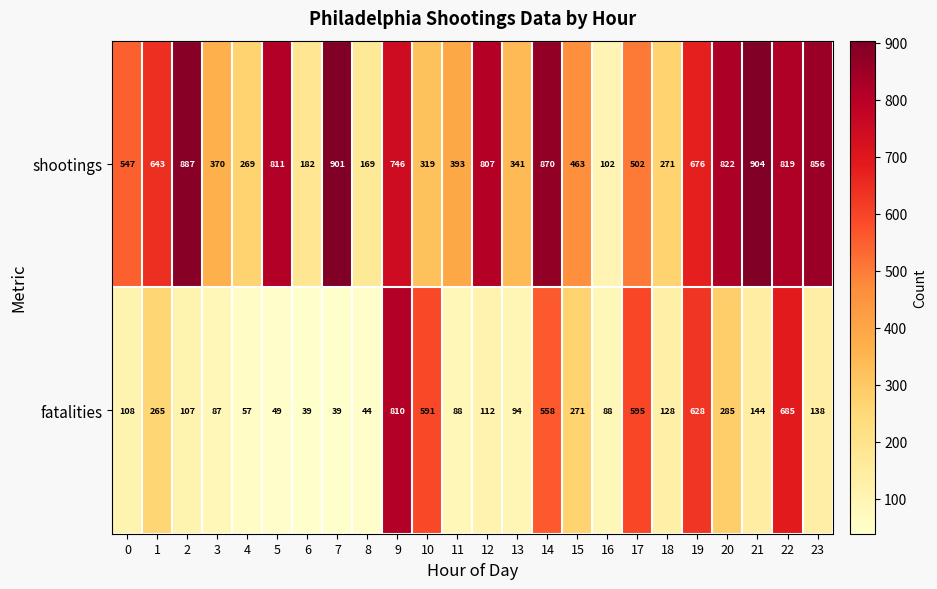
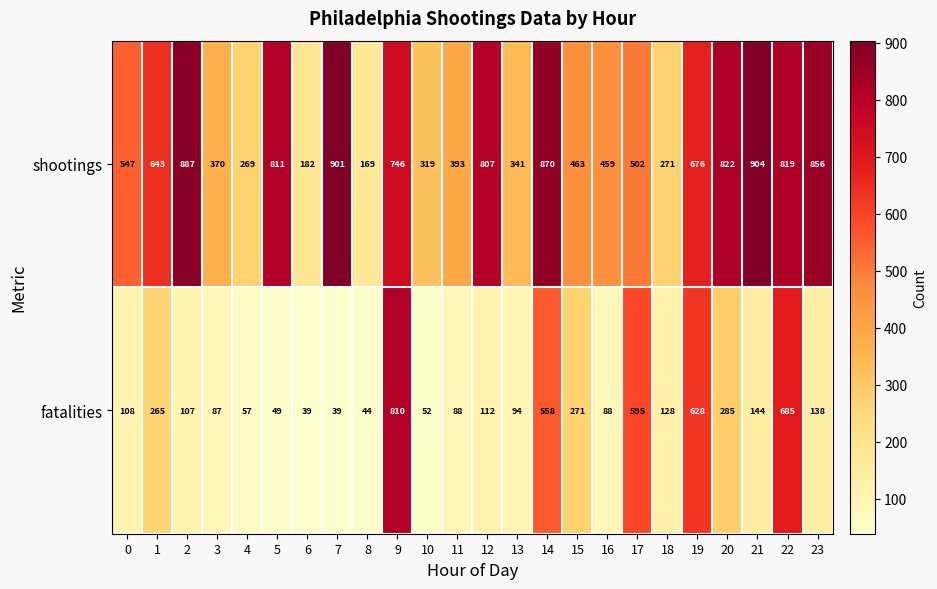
  {
    "shootings": {
      "0": 547,
      "1": 643,
      "2": 887,
      "3": 370,
      "4": 269,
      "5": 811,
      "6": 182,
      "7": 901,
      "8": 169,
      "9": 746,
      "10": 319,
      "11": 393,
      "12": 807,
      "13": 341,
      "14": 870,
      "15": 463,
-     "16": 102,
+     "16": 459,
      "17": 502,
      "18": 271,
      "19": 676,
      "20": 822,
      "21": 904,
      "22": 819,
      "23": 856
    },
    "fatalities": {
      "0": 108,
      "1": 265,
      "2": 107,
      "3": 87,
      "4": 57,
      "5": 49,
      "6": 39,
      "7": 39,
      "8": 44,
      "9": 810,
-     "10": 591,
+     "10": 52,
      "11": 88,
      "12": 112,
      "13": 94,
      "14": 558,
      "15": 271,
      "16": 88,
      "17": 595,
      "18": 128,
      "19": 628,
      "20": 285,
      "21": 144,
      "22": 685,
      "23": 138
    }
  }
